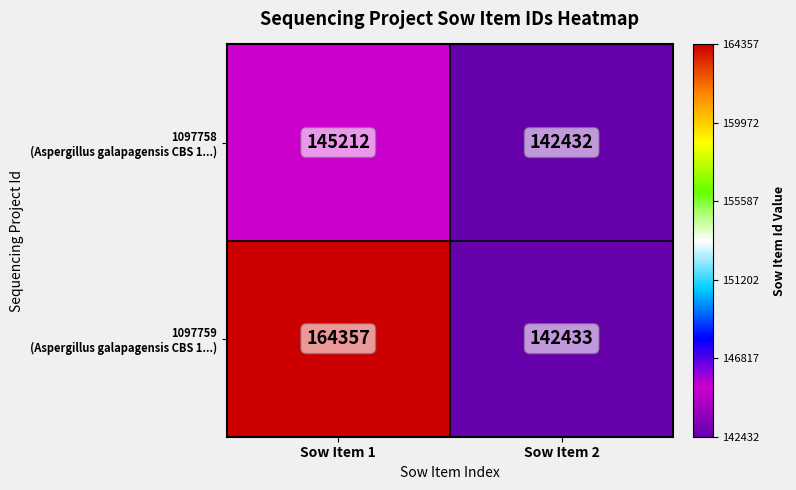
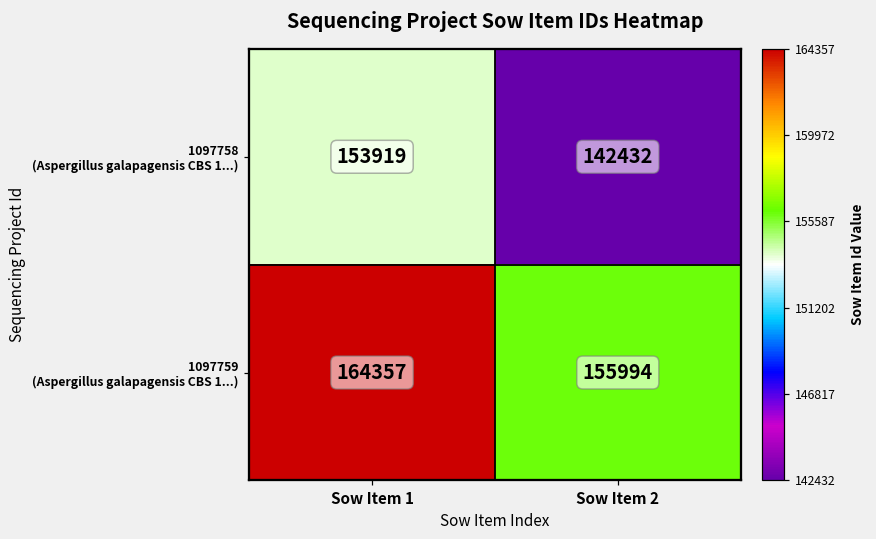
  {
    "1097758 (Aspergillus galapagensis CBS 1...)": {
-     "Sow Item 1": 145212
+     "Sow Item 1": 153919
    },
    "1097759 (Aspergillus galapagensis CBS 1...)": {
-     "Sow Item 2": 142433
+     "Sow Item 2": 155994
    }
  }
